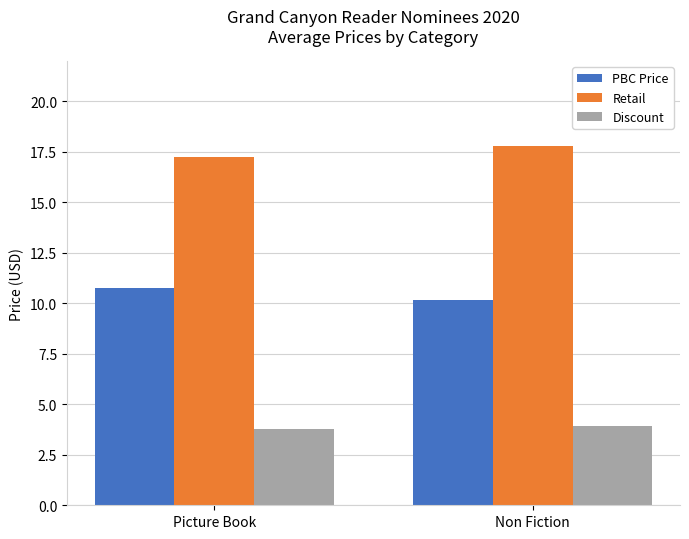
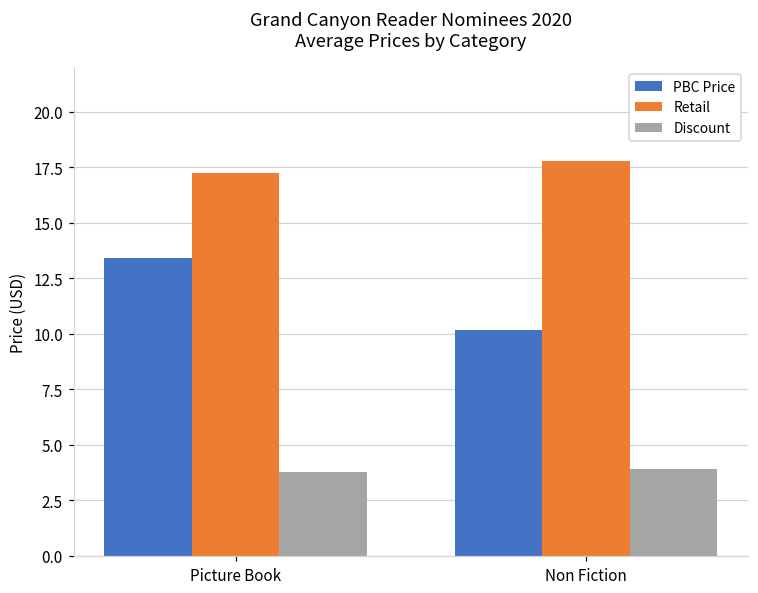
  {
    "PBC Price": {
-     "Picture Book": 10.8,
+     "Picture Book": 13.4,
      "Non Fiction": 10.2
    },
    "Retail": {
      "Picture Book": 17.3,
      "Non Fiction": 17.8
    },
    "Discount": {
      "Picture Book": 3.8,
      "Non Fiction": 3.9
    }
  }
